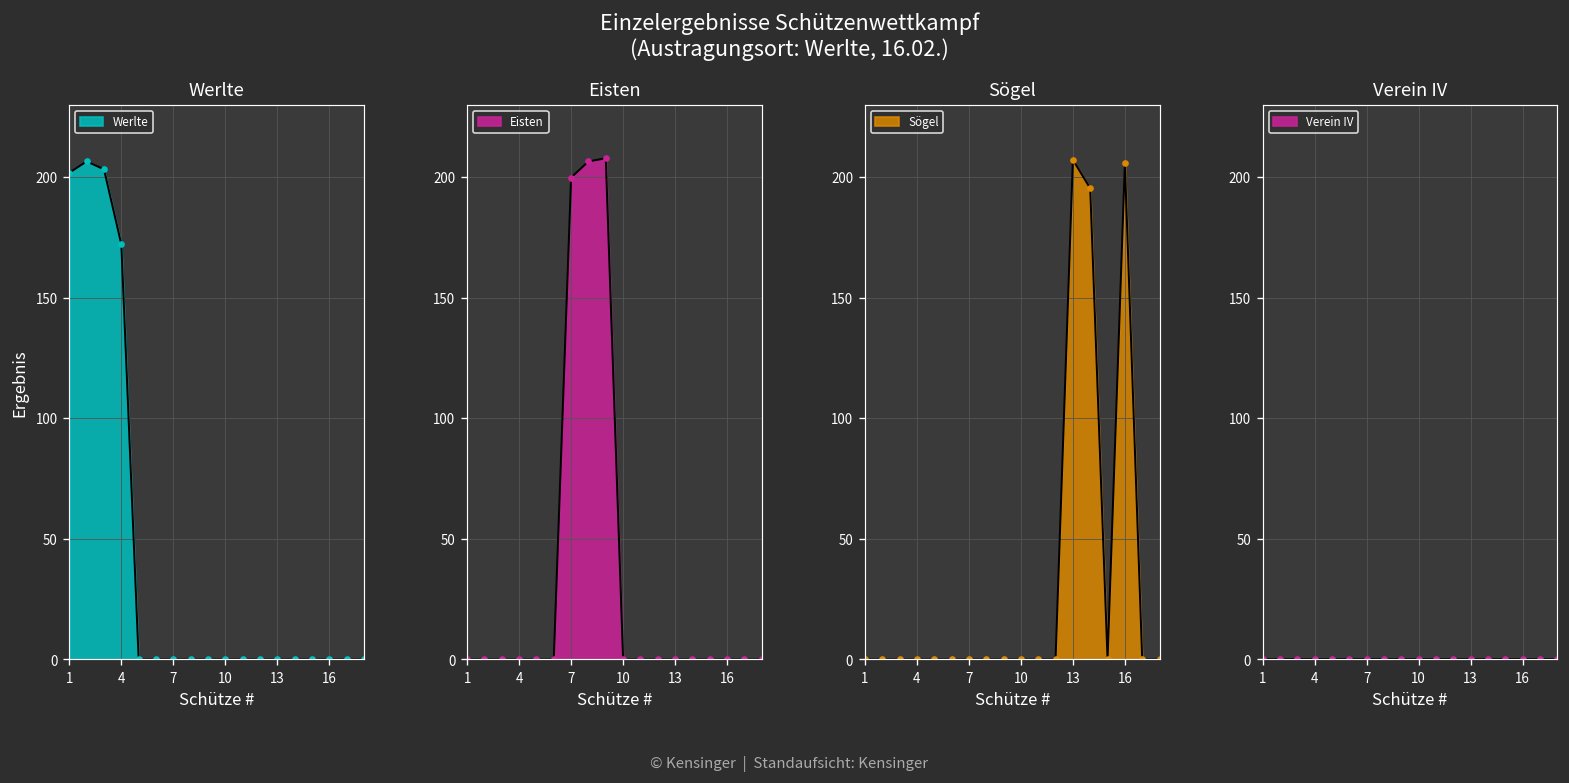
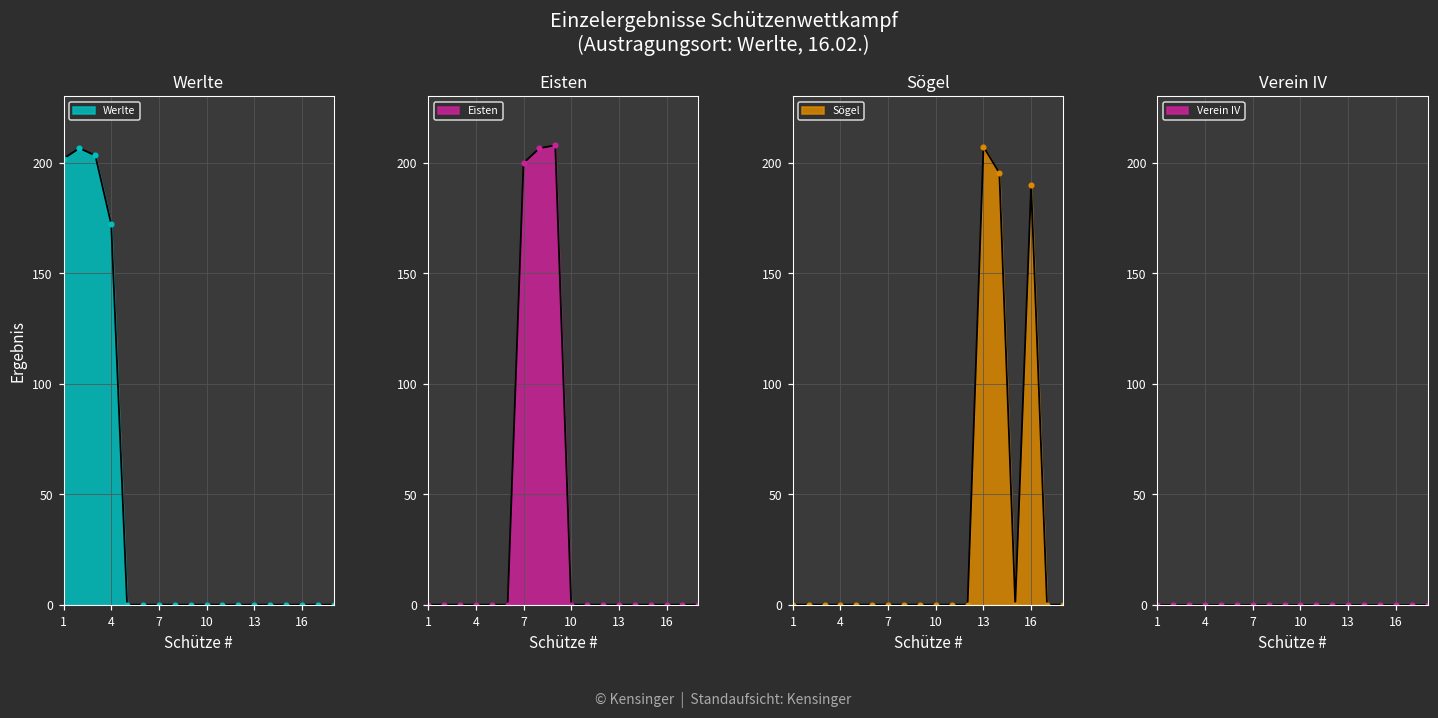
  {
    "Werlte": {
      "1": 202,
      "4": 172,
      "7": 0,
      "10": 0,
      "13": 0,
      "16": 0
    },
    "Eisten": {
      "1": 0,
      "4": 0,
      "7": 200,
      "10": 0,
      "13": 0,
      "16": 0
    },
    "Sögel": {
      "1": 0,
      "4": 0,
      "7": 0,
      "10": 0,
      "13": 207,
-     "16": 206
+     "16": 190
    },
    "Verein IV": {
      "1": 0,
      "4": 0,
      "7": 0,
      "10": 0,
      "13": 0,
      "16": 0
    }
  }
